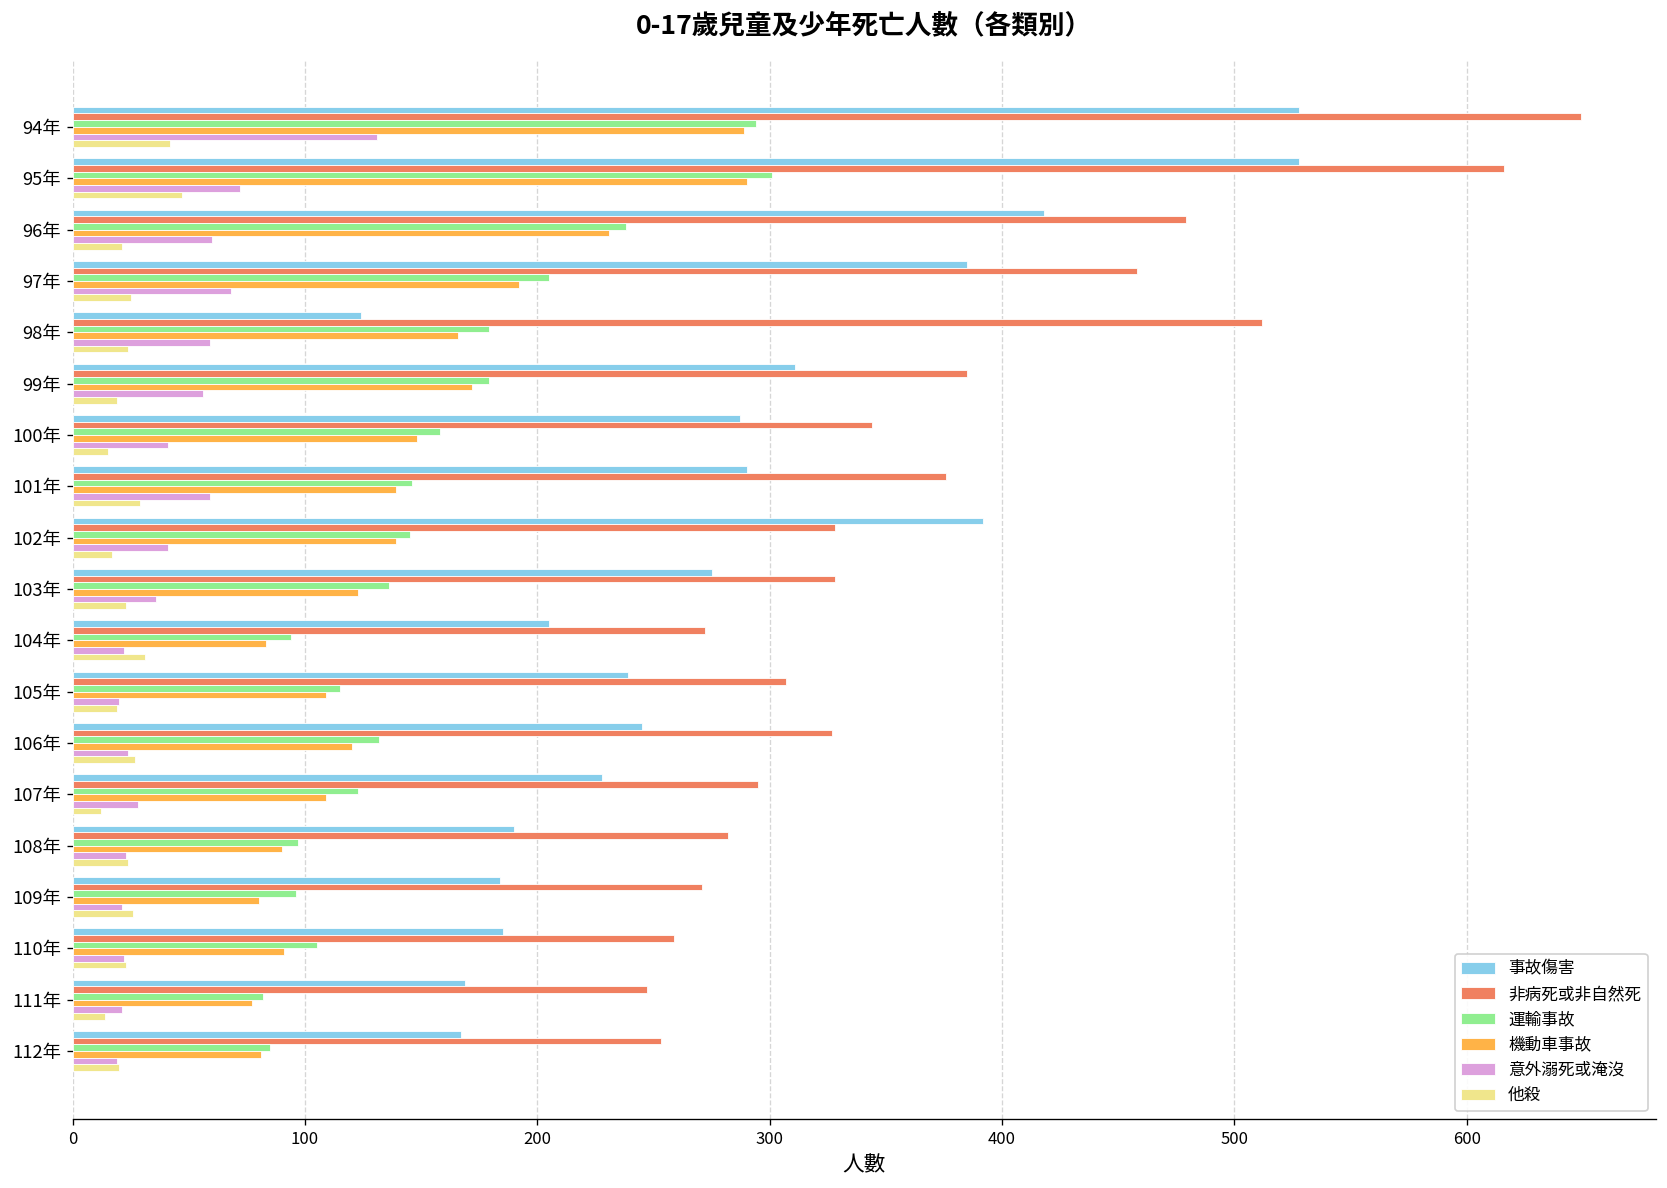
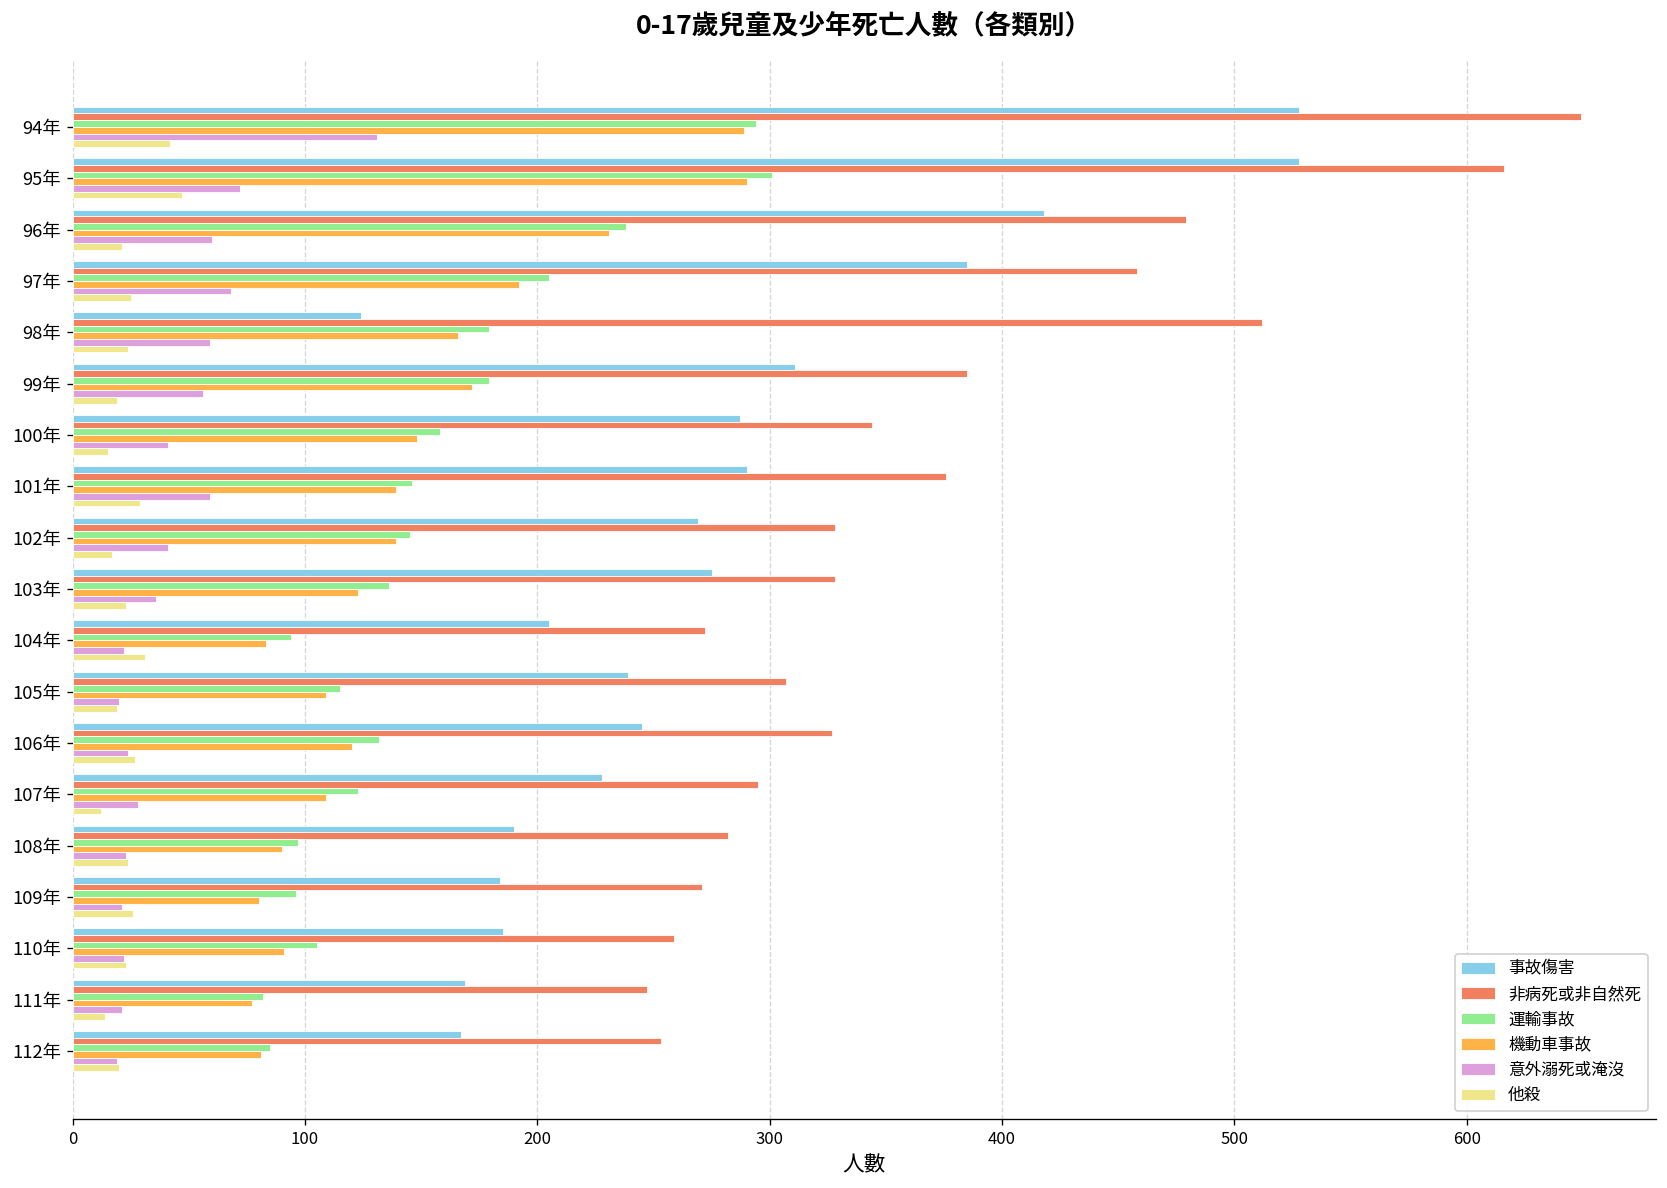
  {
    "事故傷害": {
      "94年": 528,
      "95年": 528,
      "96年": 418,
      "97年": 385,
      "98年": 124,
      "99年": 311,
      "100年": 287,
      "101年": 290,
-     "102年": 392,
+     "102年": 269,
      "103年": 275,
      "104年": 205,
      "105年": 239,
      "106年": 245,
      "107年": 228,
      "108年": 190,
      "109年": 184,
      "110年": 185,
      "111年": 169,
      "112年": 167
    },
    "運輸事故": {
      "94年": 294,
      "95年": 301,
      "96年": 238,
      "97年": 205,
      "98年": 179,
      "99年": 179,
      "100年": 158,
      "101年": 146,
      "102年": 145,
      "103年": 136,
      "104年": 94,
      "105年": 115,
      "106年": 132,
      "107年": 123,
      "108年": 97,
      "109年": 96,
      "110年": 105,
      "111年": 82,
      "112年": 85
    },
    "意外溺死或淹沒": {
      "94年": 131,
      "95年": 72,
      "96年": 60,
      "97年": 68,
      "98年": 59,
      "99年": 56,
      "100年": 41,
      "101年": 59,
      "102年": 41,
      "103年": 36,
      "104年": 22,
      "105年": 20,
      "106年": 24,
      "107年": 28,
      "108年": 23,
      "109年": 21,
      "110年": 22,
      "111年": 21,
      "112年": 19
    },
    "他殺": {
      "94年": 42,
      "95年": 47,
      "96年": 21,
      "97年": 25,
      "98年": 24,
      "99年": 19,
      "100年": 15,
      "101年": 29,
      "102年": 17,
      "103年": 23,
      "104年": 31,
      "105年": 19,
      "106年": 27,
      "107年": 12,
      "108年": 24,
      "109年": 26,
      "110年": 23,
      "111年": 14,
      "112年": 20
    }
  }
